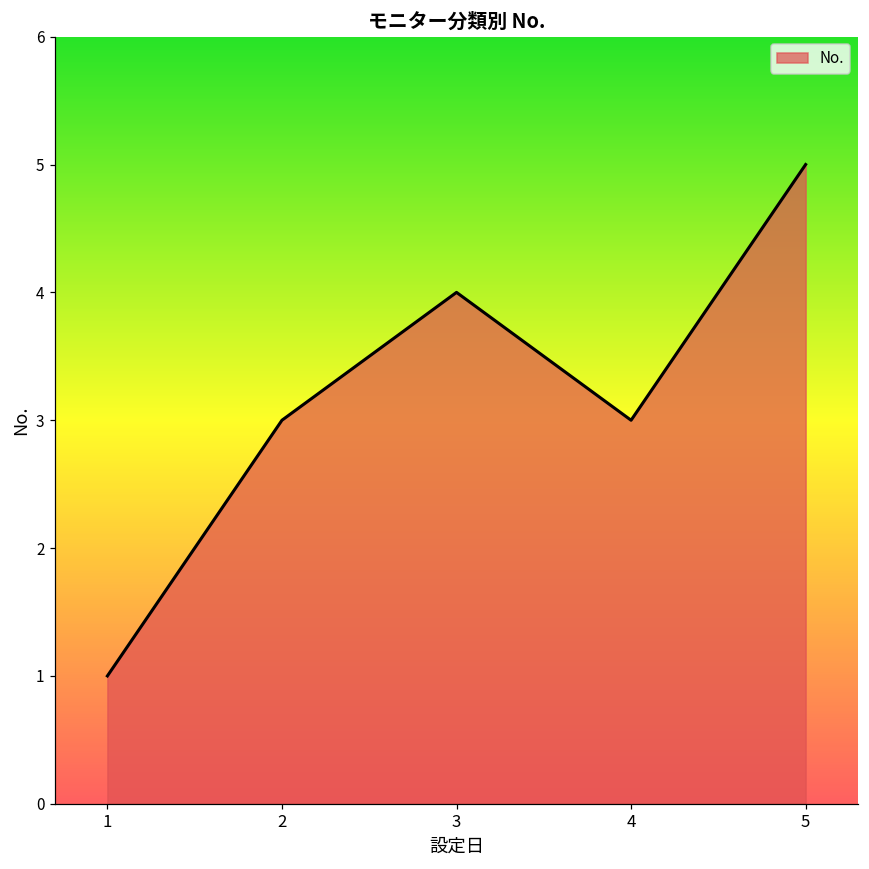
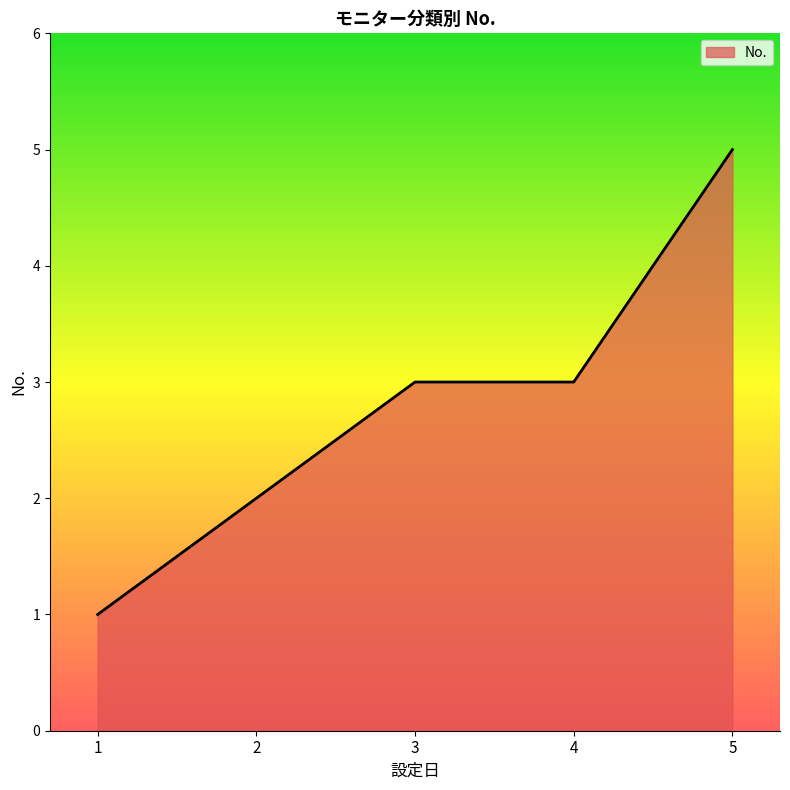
  {
    "1": 1,
-   "2": 3,
-   "3": 4,
+   "2": 2,
+   "3": 3,
    "4": 3,
    "5": 5
  }
